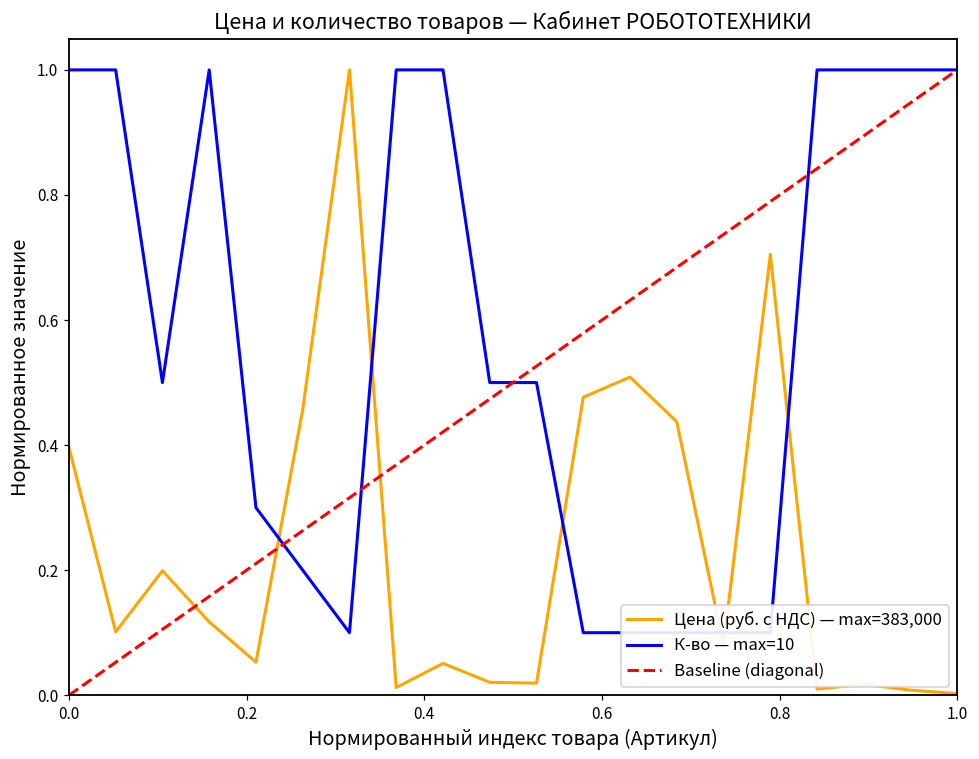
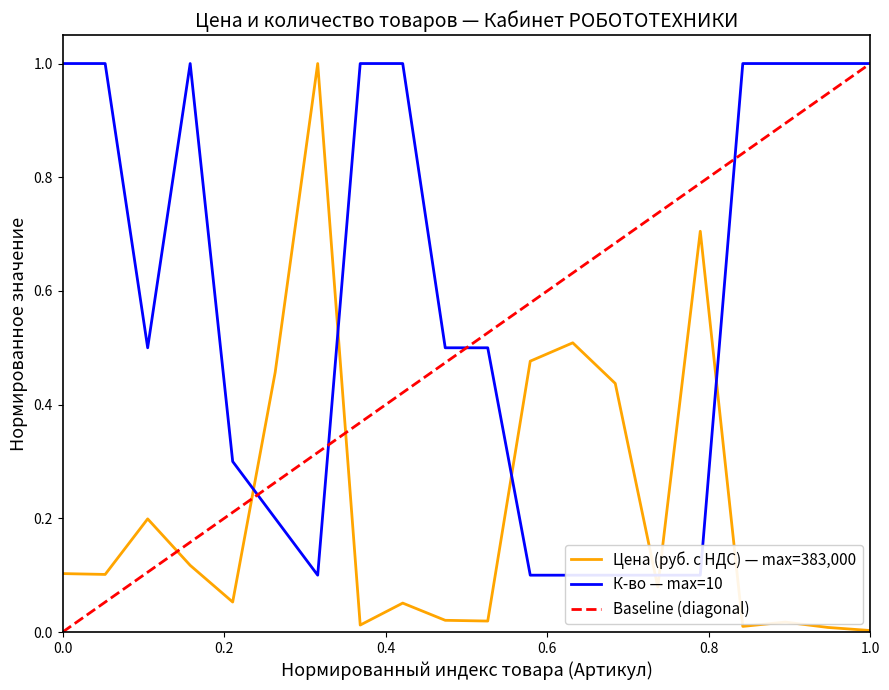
  {
    "Цена (руб. с НДС) — max=383,000": {
-     "0.0": 0.40,
+     "0.0": 0.10,
      "1.0": 0.00
    },
    "К-во — max=10": {
      "0.0": 1.00
    },
    "Baseline (diagonal)": {
      "0.0": 0.00
    }
  }
